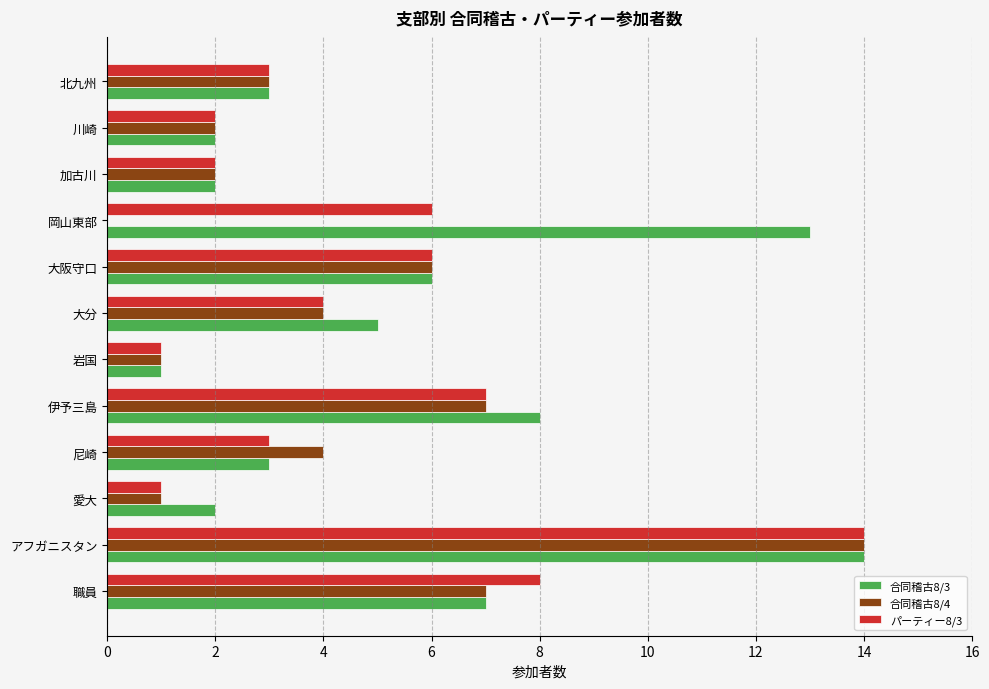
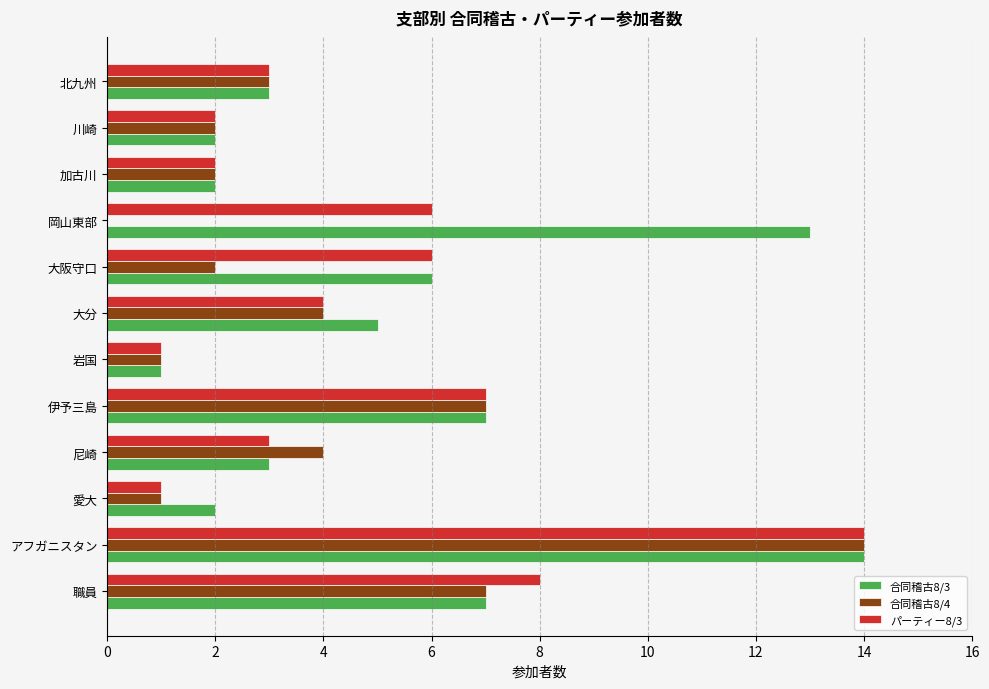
  {
    "合同稽古8/3": {
      "北九州": 3,
      "川崎": 2,
      "加古川": 2,
      "岡山東部": 13,
      "大阪守口": 6,
      "大分": 5,
      "岩国": 1,
-     "伊予三島": 8,
+     "伊予三島": 7,
      "尼崎": 3,
      "愛大": 2,
      "アフガニスタン": 14,
      "職員": 7
    },
    "合同稽古8/4": {
      "北九州": 3,
      "川崎": 2,
      "加古川": 2,
      "岡山東部": 0,
-     "大阪守口": 6,
+     "大阪守口": 2,
      "大分": 4,
      "岩国": 1,
      "伊予三島": 7,
      "尼崎": 4,
      "愛大": 1,
      "アフガニスタン": 14,
      "職員": 7
    },
    "パーティー8/3": {
      "北九州": 3,
      "川崎": 2,
      "加古川": 2,
      "岡山東部": 6,
      "大阪守口": 6,
      "大分": 4,
      "岩国": 1,
      "伊予三島": 7,
      "尼崎": 3,
      "愛大": 1,
      "アフガニスタン": 14,
      "職員": 8
    }
  }
